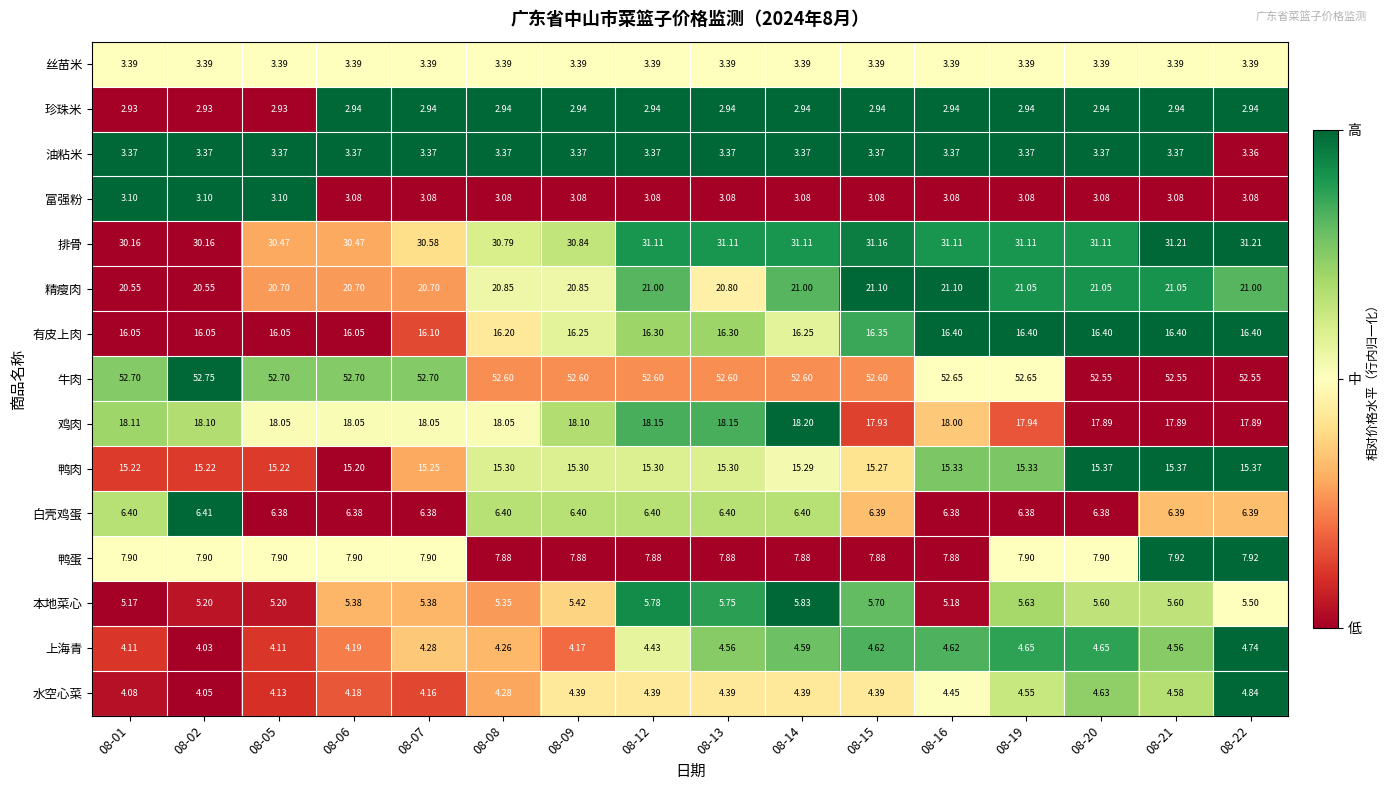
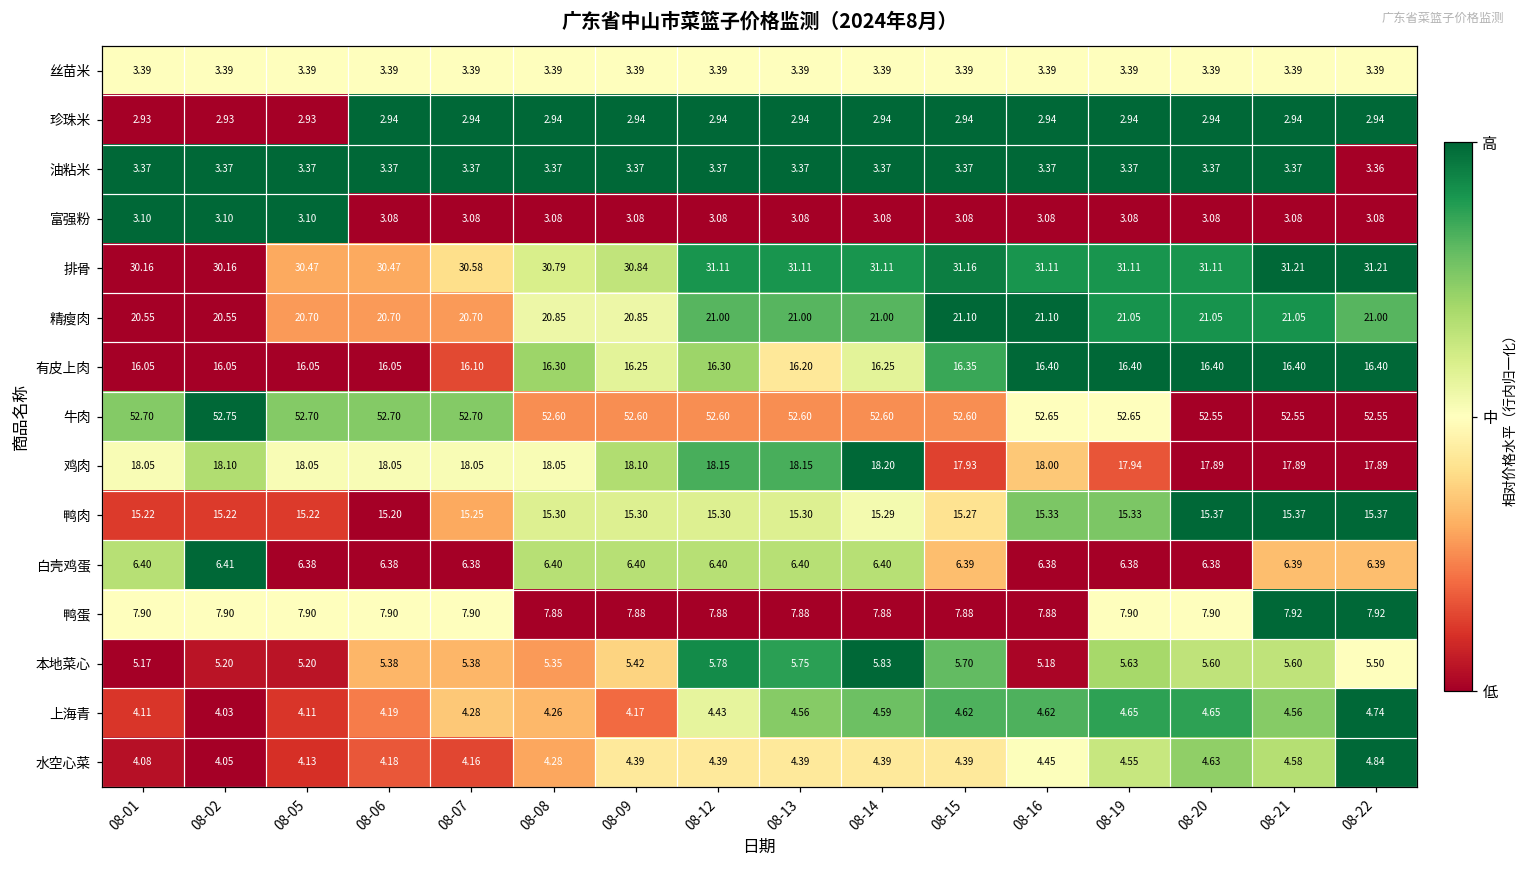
  {
    "精瘦肉": {
      "08-01": 20.55,
      "08-02": 20.55,
      "08-05": 20.70,
      "08-06": 20.70,
      "08-07": 20.70,
      "08-08": 20.85,
      "08-09": 20.85,
      "08-12": 21.00,
-     "08-13": 20.80,
+     "08-13": 21.00,
      "08-14": 21.00,
      "08-15": 21.10,
      "08-16": 21.10,
      "08-19": 21.05,
      "08-20": 21.05,
      "08-21": 21.05,
      "08-22": 21.00
    },
    "有皮上肉": {
      "08-01": 16.05,
      "08-02": 16.05,
      "08-05": 16.05,
      "08-06": 16.05,
      "08-07": 16.10,
-     "08-08": 16.20,
+     "08-08": 16.30,
      "08-09": 16.25,
      "08-12": 16.30,
-     "08-13": 16.30,
+     "08-13": 16.20,
      "08-14": 16.25,
      "08-15": 16.35,
      "08-16": 16.40,
      "08-19": 16.40,
      "08-20": 16.40,
      "08-21": 16.40,
      "08-22": 16.40
    },
    "鸡肉": {
-     "08-01": 18.11,
+     "08-01": 18.05,
      "08-02": 18.10,
      "08-05": 18.05,
      "08-06": 18.05,
      "08-07": 18.05,
      "08-08": 18.05,
      "08-09": 18.10,
      "08-12": 18.15,
      "08-13": 18.15,
      "08-14": 18.20,
      "08-15": 17.93,
      "08-16": 18.00,
      "08-19": 17.94,
      "08-20": 17.89,
      "08-21": 17.89,
      "08-22": 17.89
    }
  }
